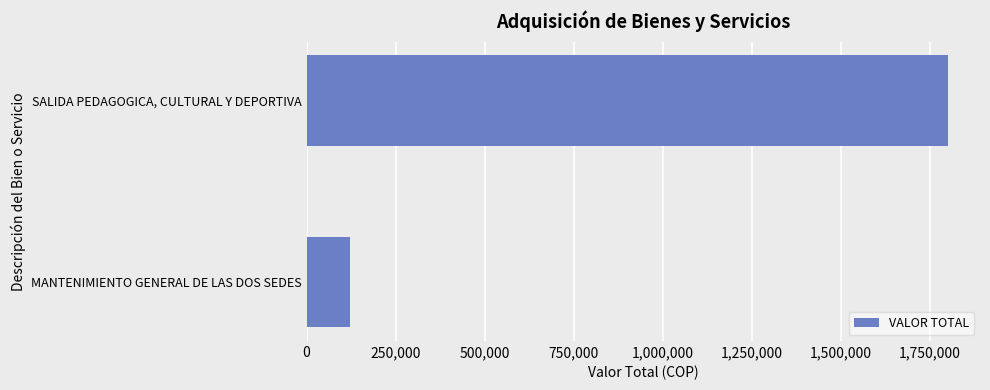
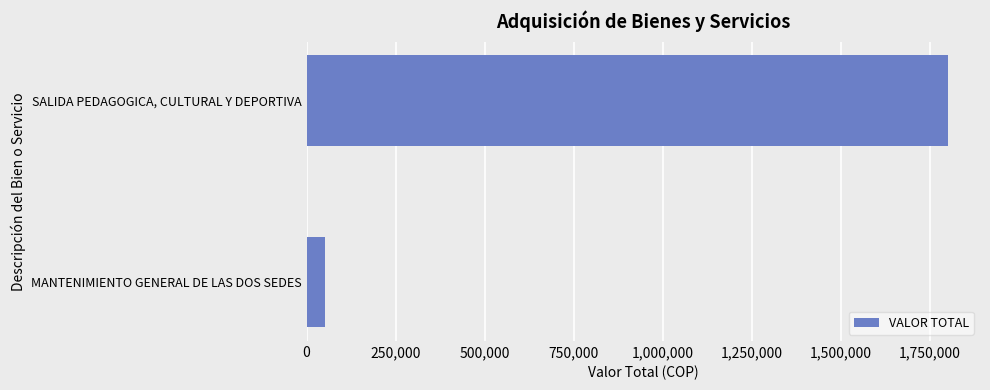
  {
    "SALIDA PEDAGOGICA, CULTURAL Y DEPORTIVA": "1,800,000",
-   "MANTENIMIENTO GENERAL DE LAS DOS SEDES": "120,000"
+   "MANTENIMIENTO GENERAL DE LAS DOS SEDES": "50,000"
  }
